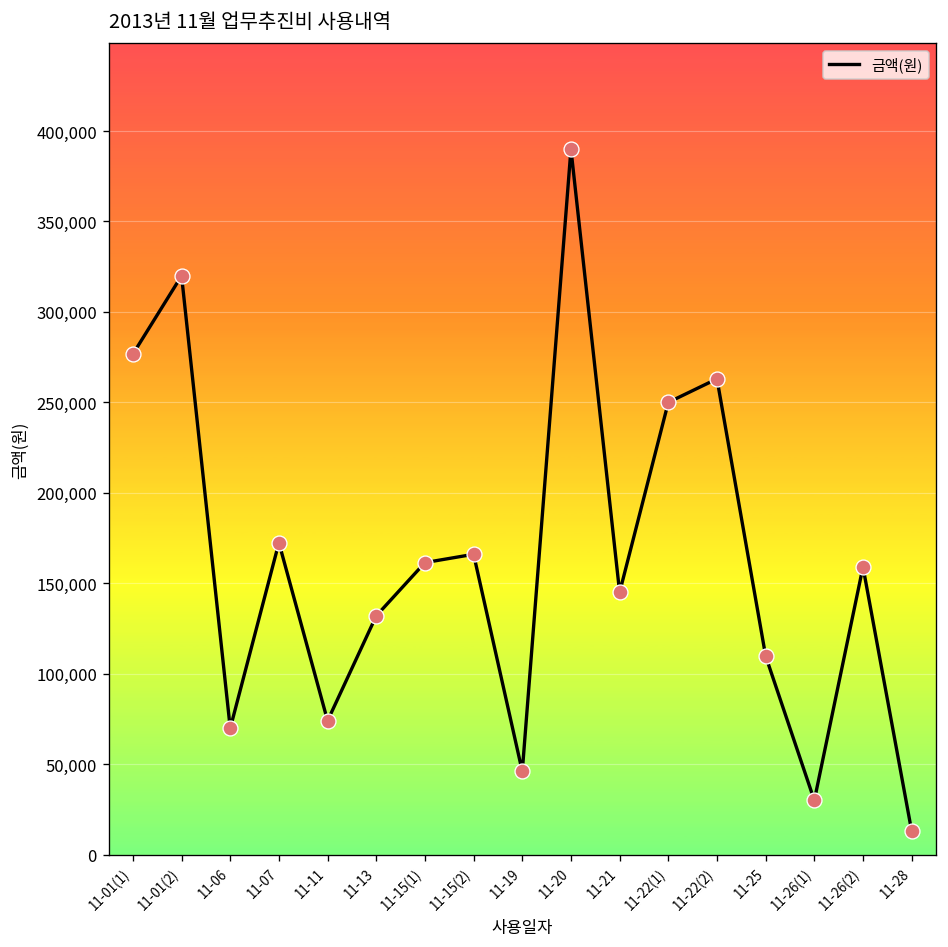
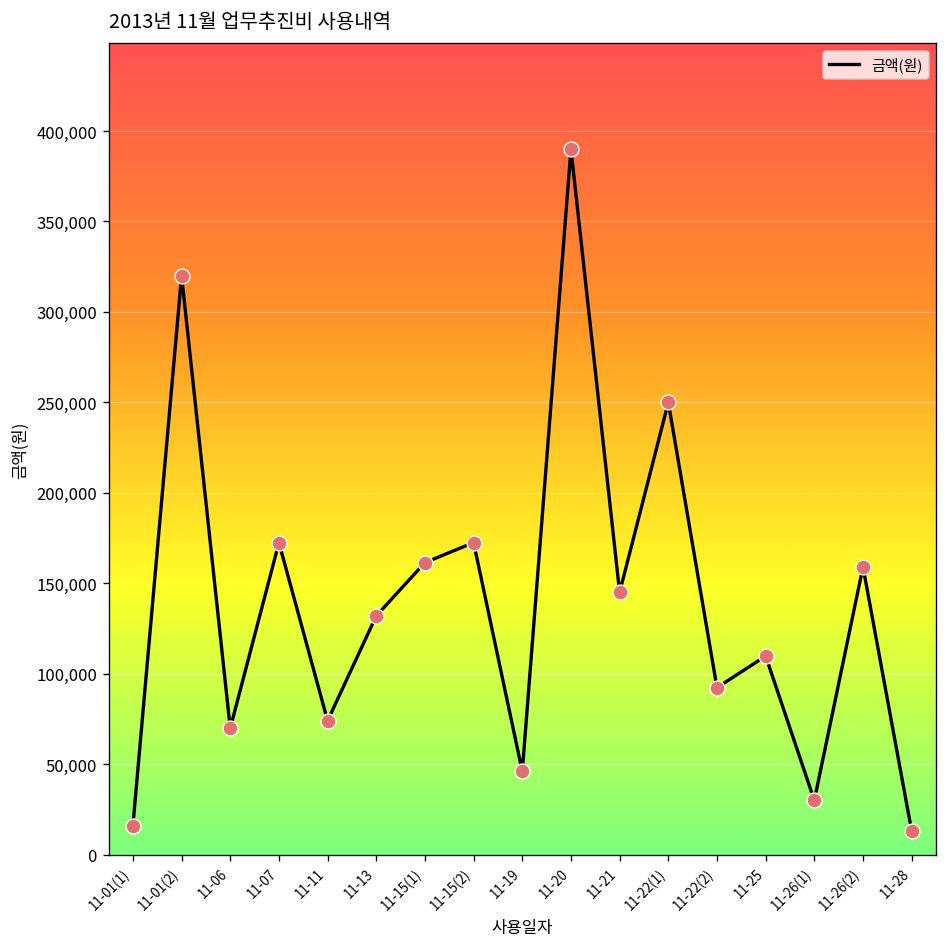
  {
-   "11-01(1)": "277,000",
+   "11-01(1)": "16,000",
    "11-01(2)": "320,000",
    "11-06": "70,000",
    "11-07": "172,000",
    "11-11": "74,000",
    "11-13": "132,000",
    "11-15(1)": "161,000",
-   "11-15(2)": "166,000",
+   "11-15(2)": "173,000",
    "11-19": "46,000",
    "11-20": "390,000",
    "11-21": "145,000",
    "11-22(1)": "250,000",
-   "11-22(2)": "263,000",
+   "11-22(2)": "92,000",
    "11-25": "110,000",
    "11-26(1)": "30,000",
    "11-26(2)": "159,000",
    "11-28": "13,000"
  }
